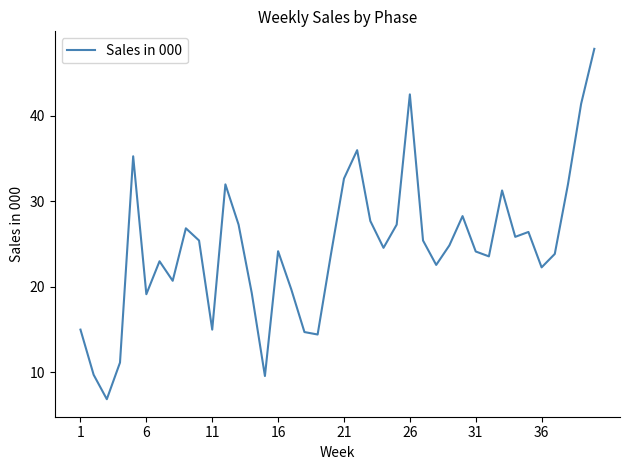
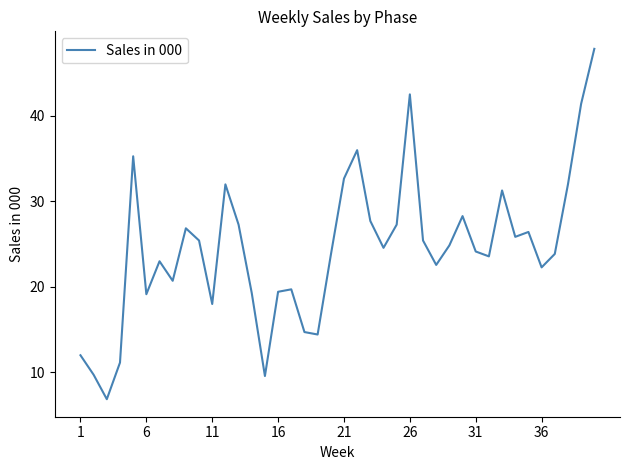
  {
-   "1": 15,
+   "1": 12,
    "6": 19,
-   "11": 15,
-   "16": 24,
+   "11": 18,
+   "16": 19,
    "21": 33,
    "26": 43,
    "31": 24,
    "36": 22
  }
